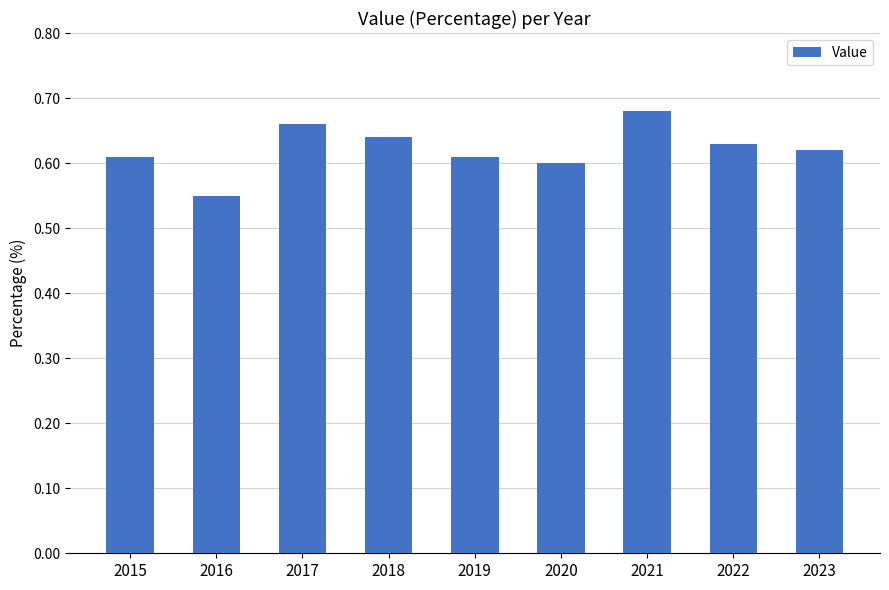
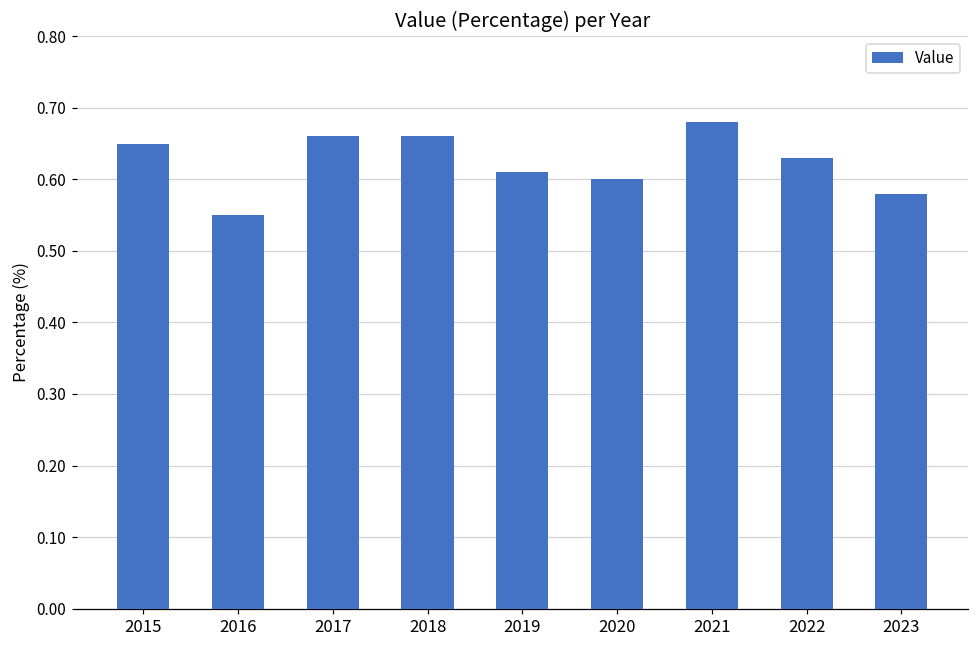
  {
-   "2015": 0.61,
+   "2015": 0.65,
    "2016": 0.55,
    "2017": 0.66,
-   "2018": 0.64,
+   "2018": 0.66,
    "2019": 0.61,
    "2020": 0.60,
    "2021": 0.68,
    "2022": 0.63,
-   "2023": 0.62
+   "2023": 0.58
  }
